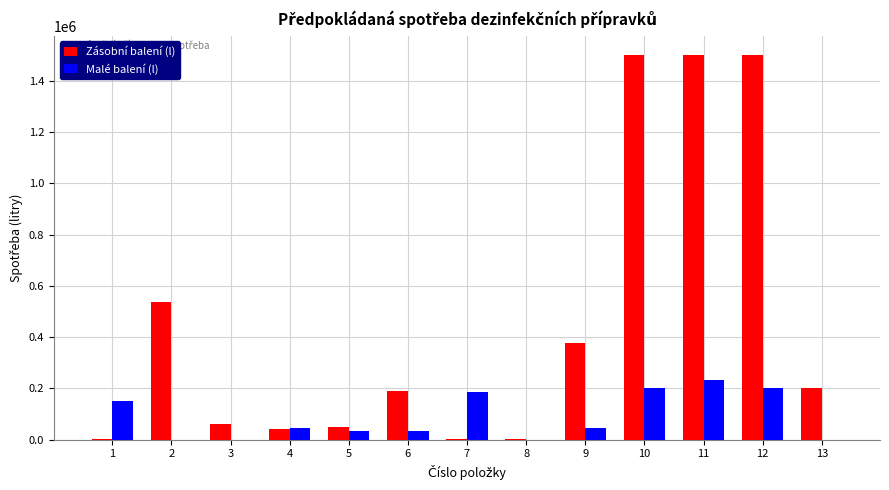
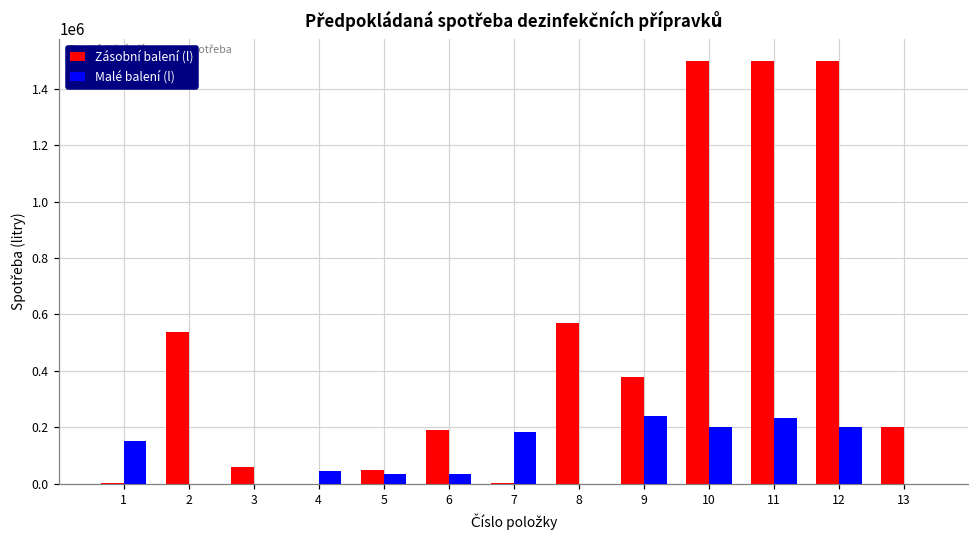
  {
    "Zásobní balení (l)": {
      "2": 540000,
      "3": 60000,
-     "4": 40000,
+     "4": 0,
      "5": 50000,
      "6": 190000,
-     "8": 0,
+     "8": 570000,
      "9": 380000,
      "10": 1500000,
      "11": 1500000,
      "12": 1500000,
      "13": 200000
    },
    "Malé balení (l)": {
      "1": 150000,
      "4": 50000,
      "5": 30000,
      "6": 30000,
      "7": 180000,
-     "9": 50000,
+     "9": 240000,
      "10": 200000,
      "11": 230000,
      "12": 200000,
      "13": 0
    }
  }
